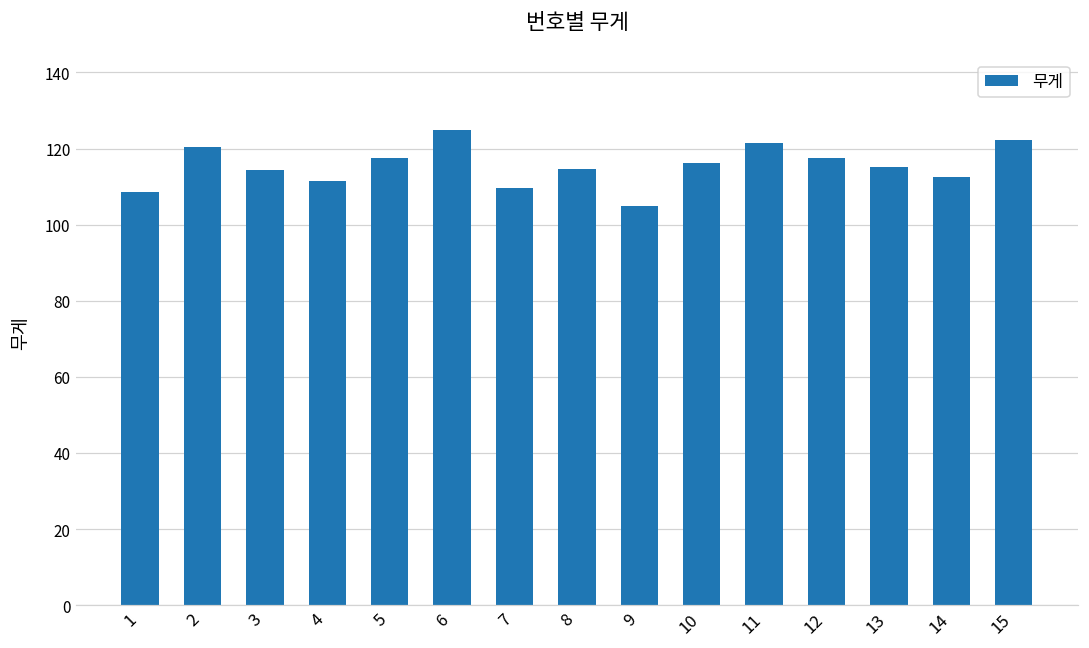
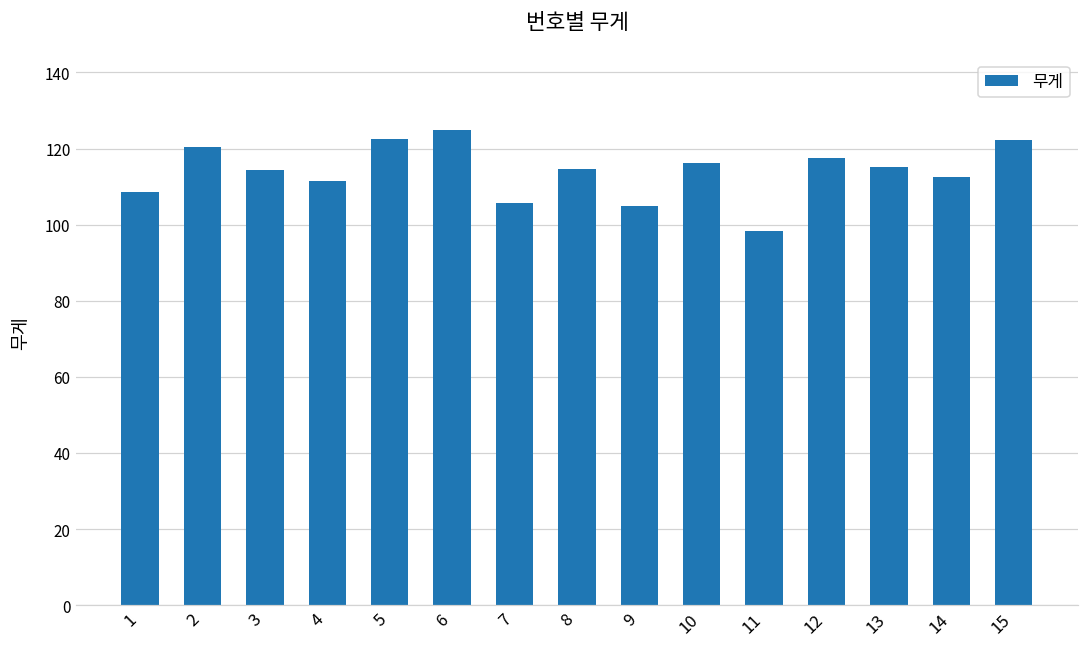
  {
    "1": 109,
    "2": 121,
    "3": 114,
    "4": 112,
-   "5": 118,
+   "5": 123,
    "6": 125,
-   "7": 110,
+   "7": 106,
    "8": 115,
    "9": 105,
    "10": 116,
-   "11": 122,
+   "11": 98,
    "12": 118,
    "13": 115,
    "14": 113,
    "15": 122
  }
